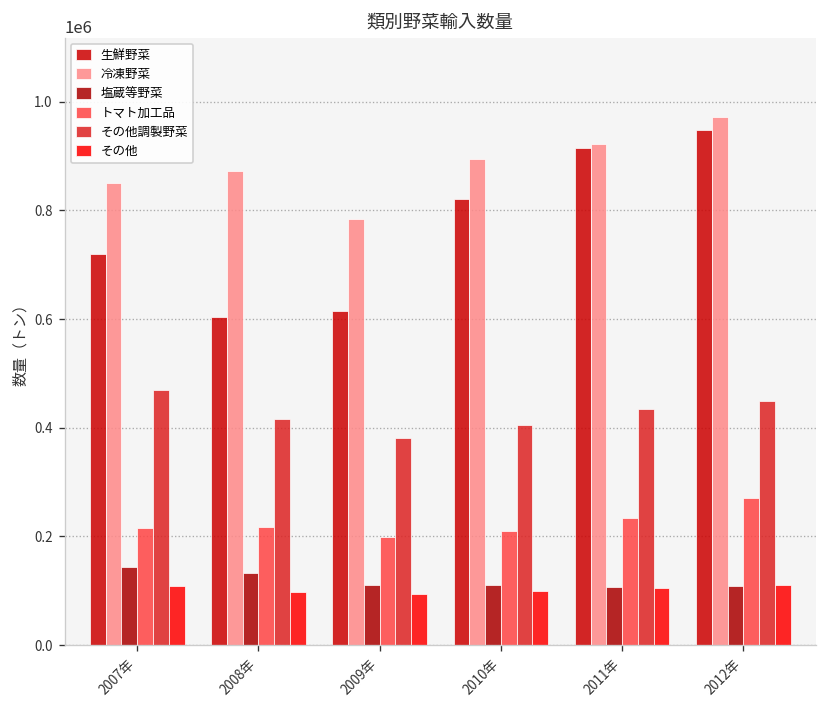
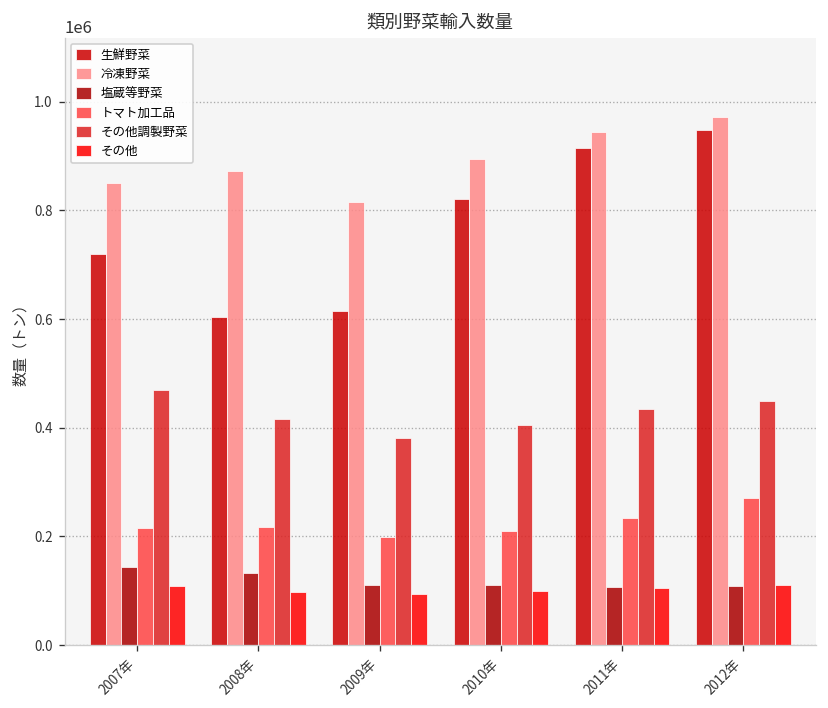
  {
    "冷凍野菜": {
      "2007年": 850000,
      "2008年": 870000,
-     "2009年": 780000,
+     "2009年": 820000,
      "2010年": 900000,
-     "2011年": 920000,
+     "2011年": 940000,
      "2012年": 970000
    }
  }
